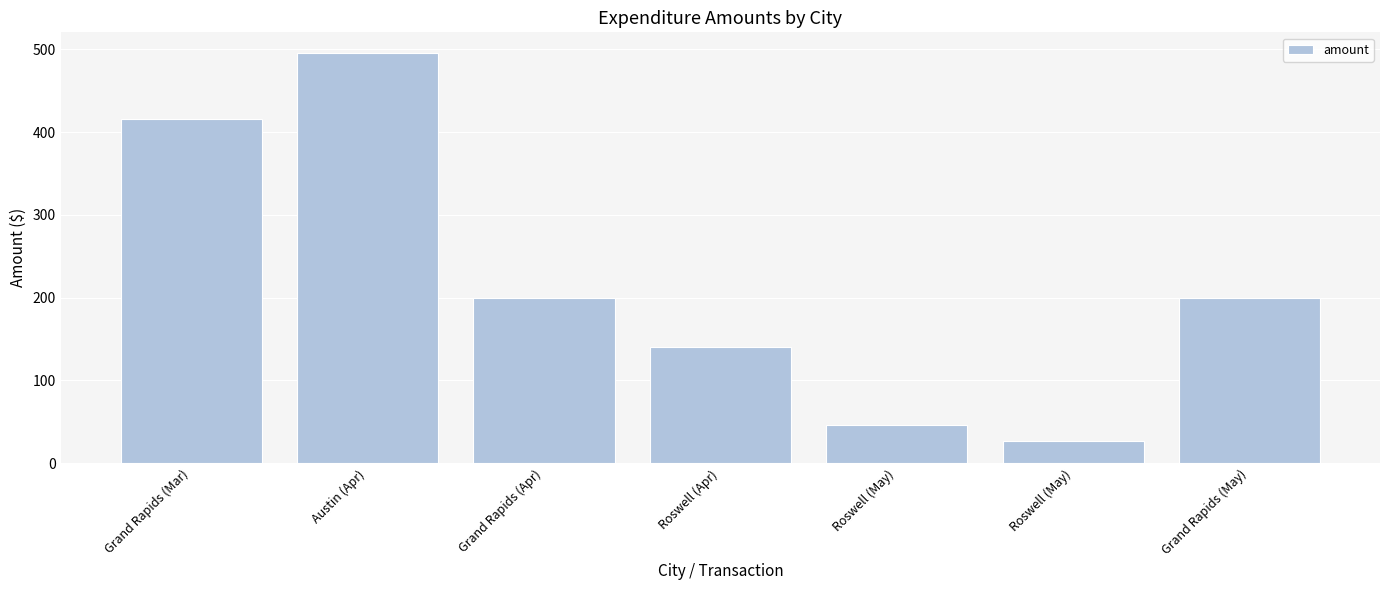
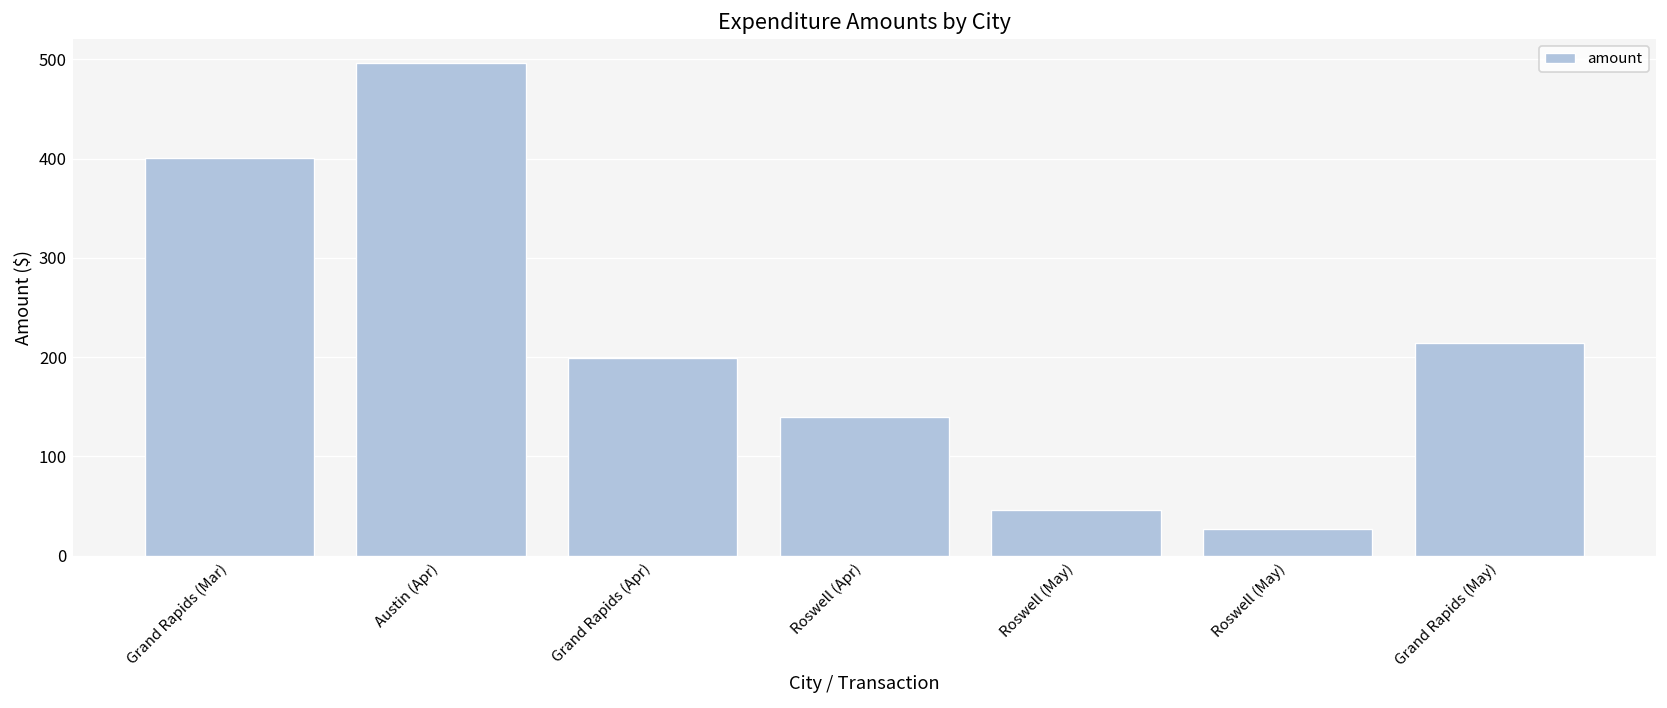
  {
-   "Grand Rapids (Mar)": 420,
+   "Grand Rapids (Mar)": 400,
    "Austin (Apr)": 500,
    "Grand Rapids (Apr)": 200,
    "Roswell (Apr)": 140,
-   "Grand Rapids (May)": 200
+   "Grand Rapids (May)": 210
  }
